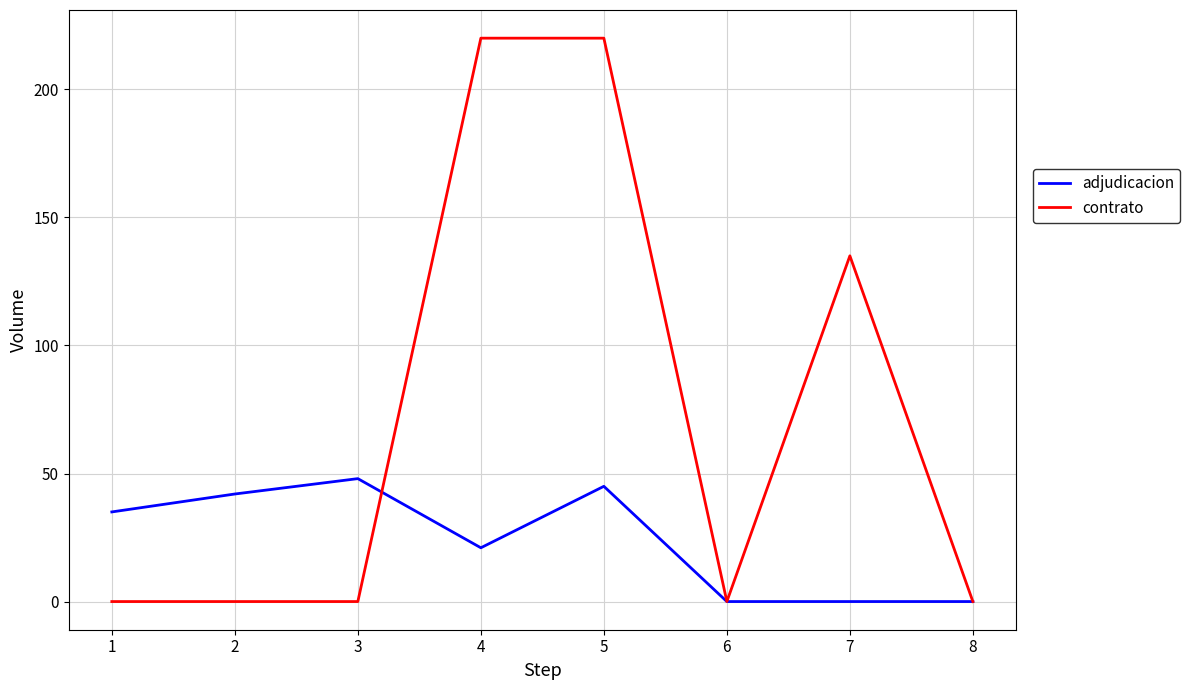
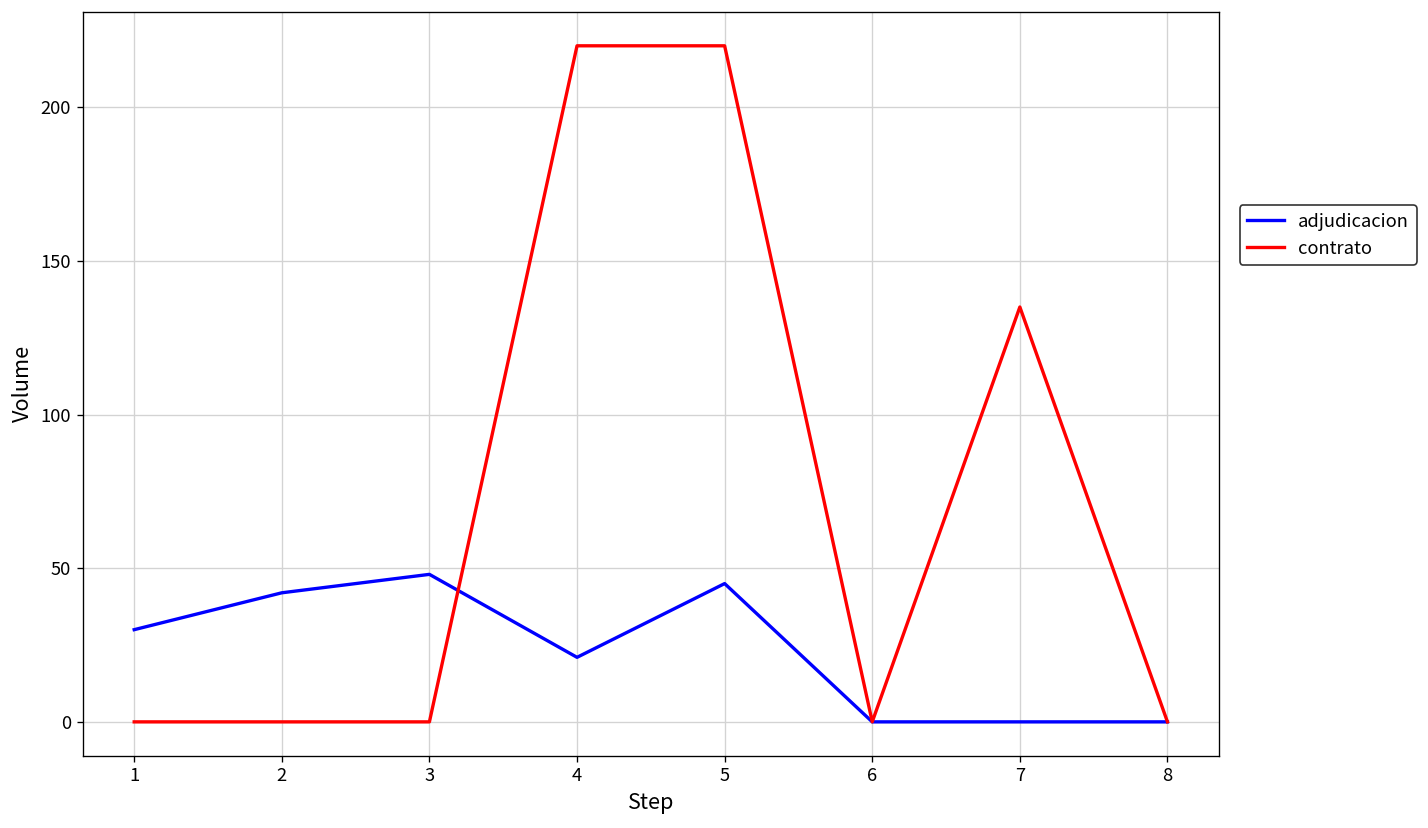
  {
    "adjudicacion": {
-     "1": 35,
+     "1": 30,
      "2": 42,
      "3": 48,
      "4": 21,
      "5": 45,
      "7": 0
    },
    "contrato": {
      "1": 0,
      "2": 0,
      "3": 0,
      "4": 220,
      "5": 220,
      "7": 135
    }
  }
